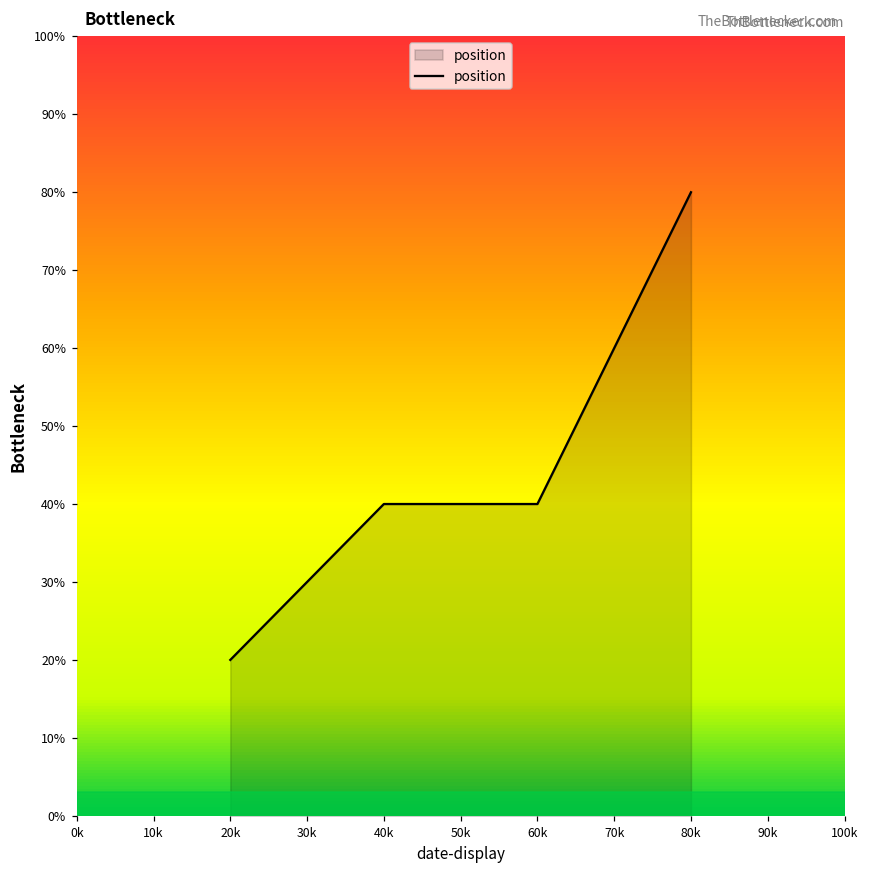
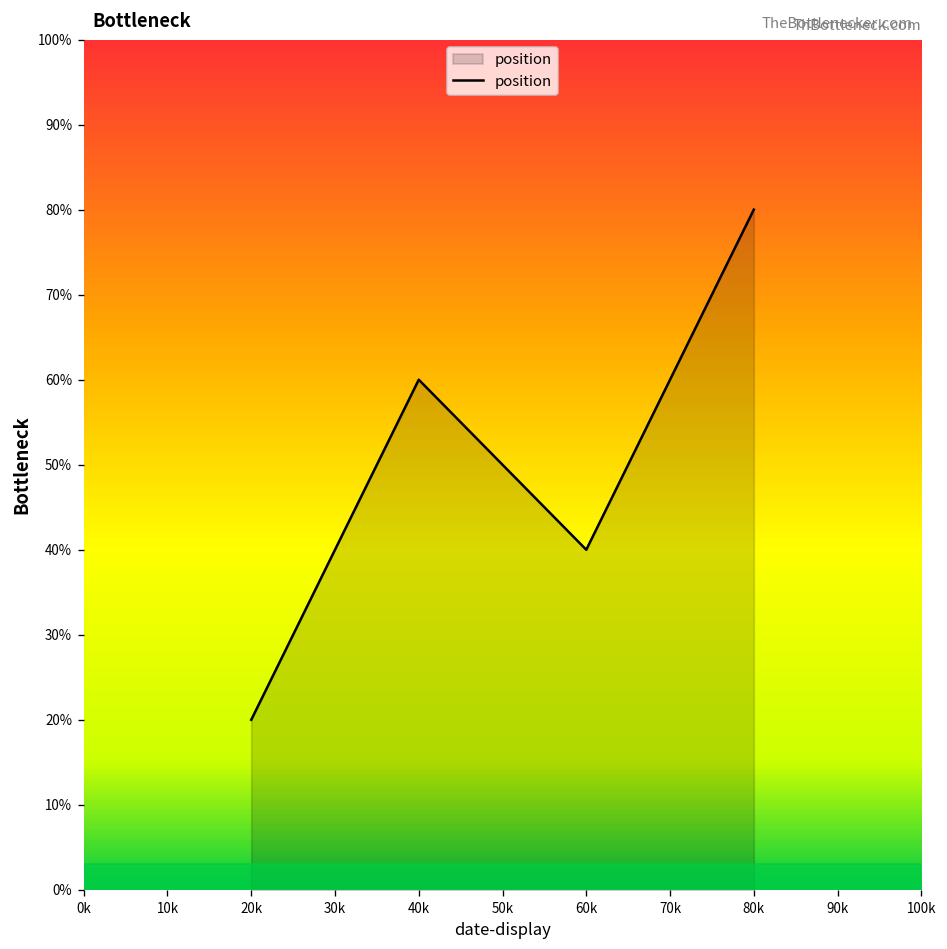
  {
    "20k": "20%",
-   "40k": "40%",
+   "40k": "60%",
    "60k": "40%",
    "80k": "80%"
  }
